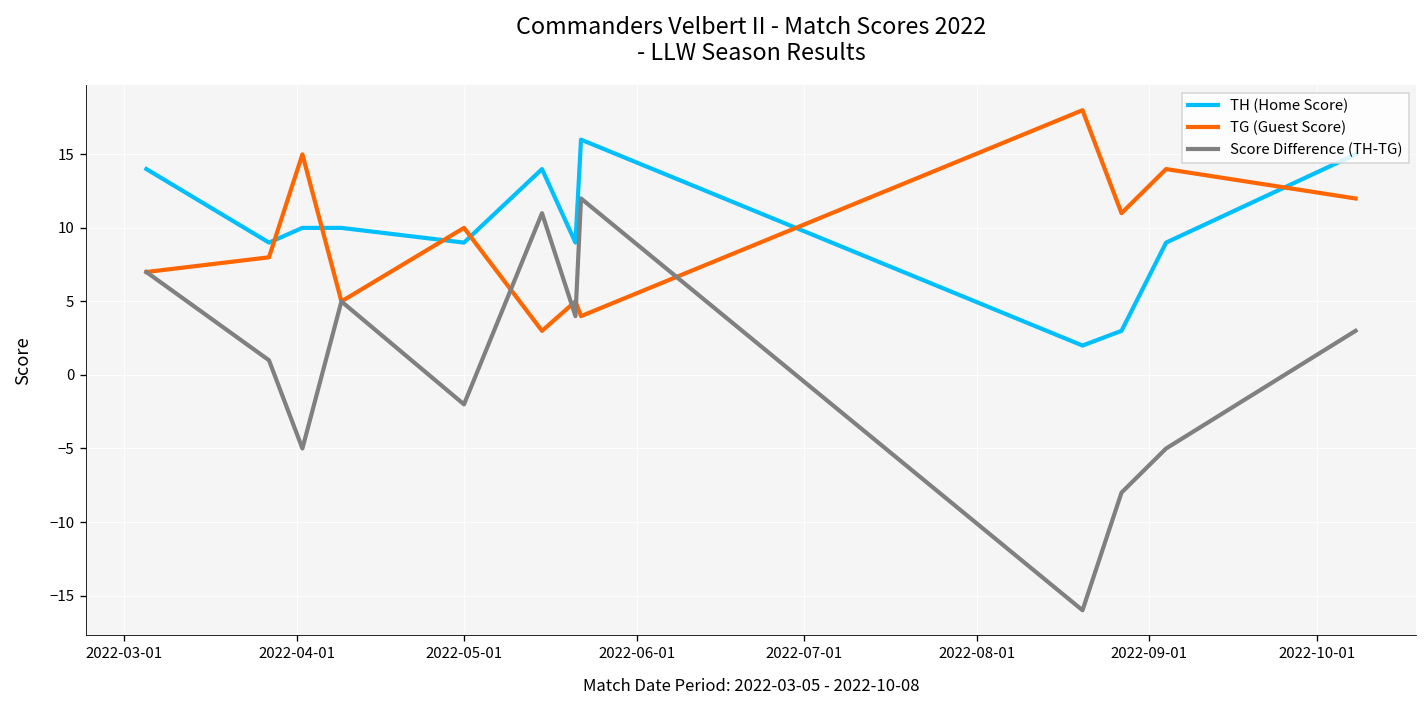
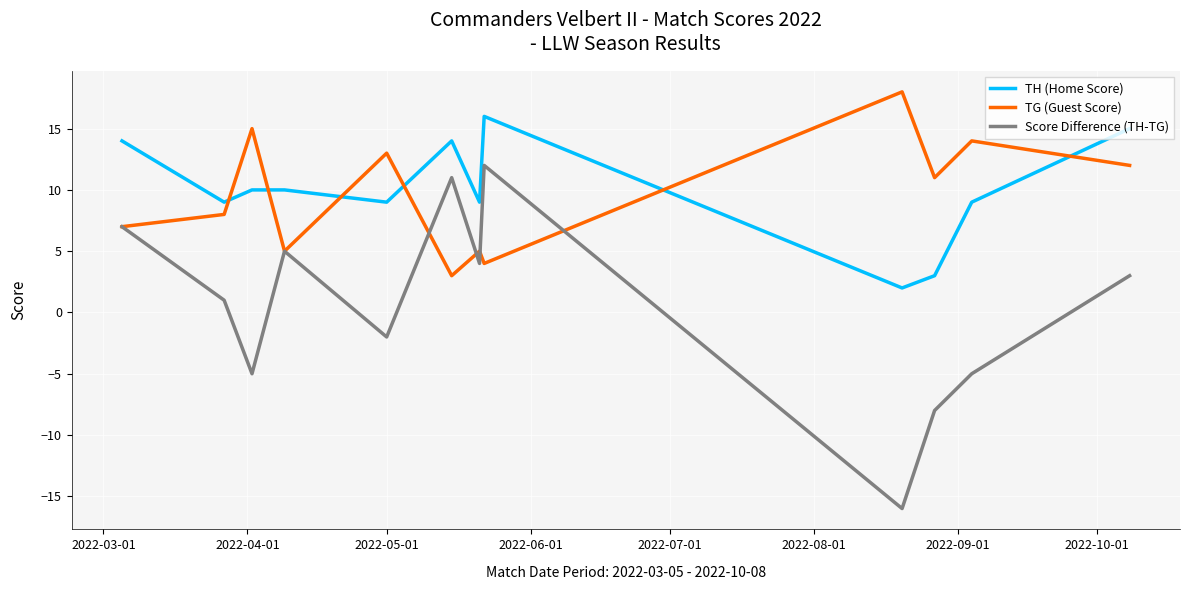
  {
    "TH (Home Score)": {
      "2022-05-01": 9
    },
    "TG (Guest Score)": {
-     "2022-05-01": 10
+     "2022-05-01": 13
    },
    "Score Difference (TH-TG)": {
      "2022-05-01": -2
    }
  }
